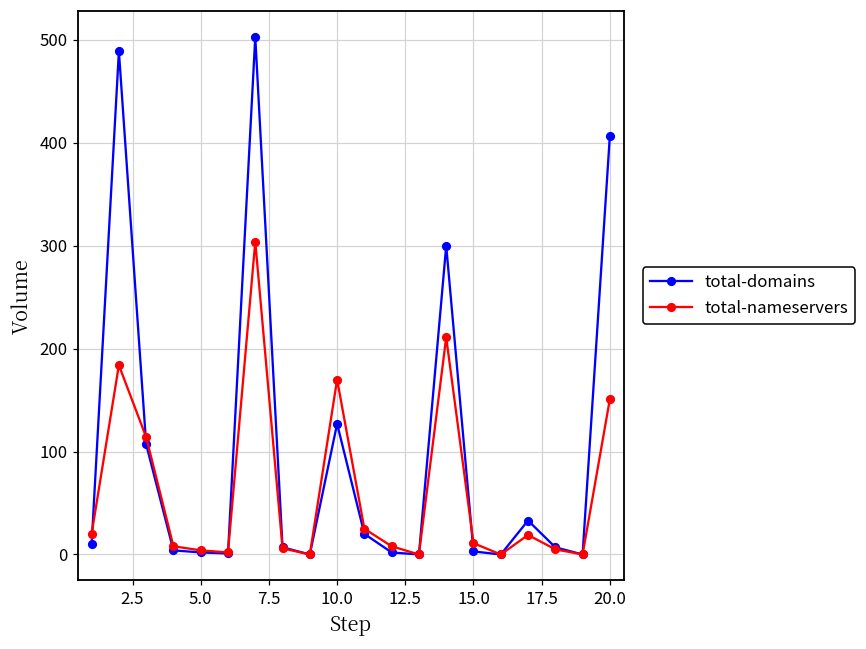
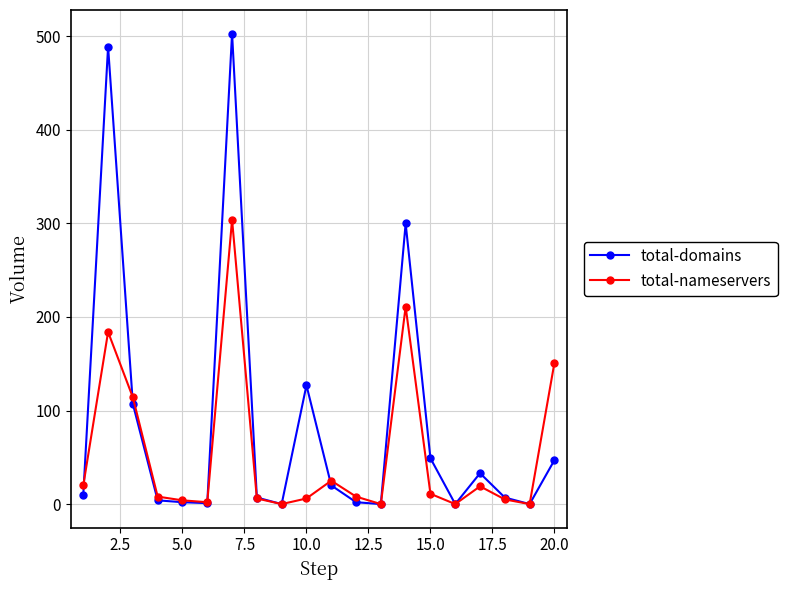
  {
    "total-domains": {
      "10.0": 130,
-     "15.0": 0,
-     "20.0": 410
+     "15.0": 50,
+     "20.0": 50
    },
    "total-nameservers": {
-     "10.0": 170,
+     "10.0": 10,
      "15.0": 10,
      "20.0": 150
    }
  }
